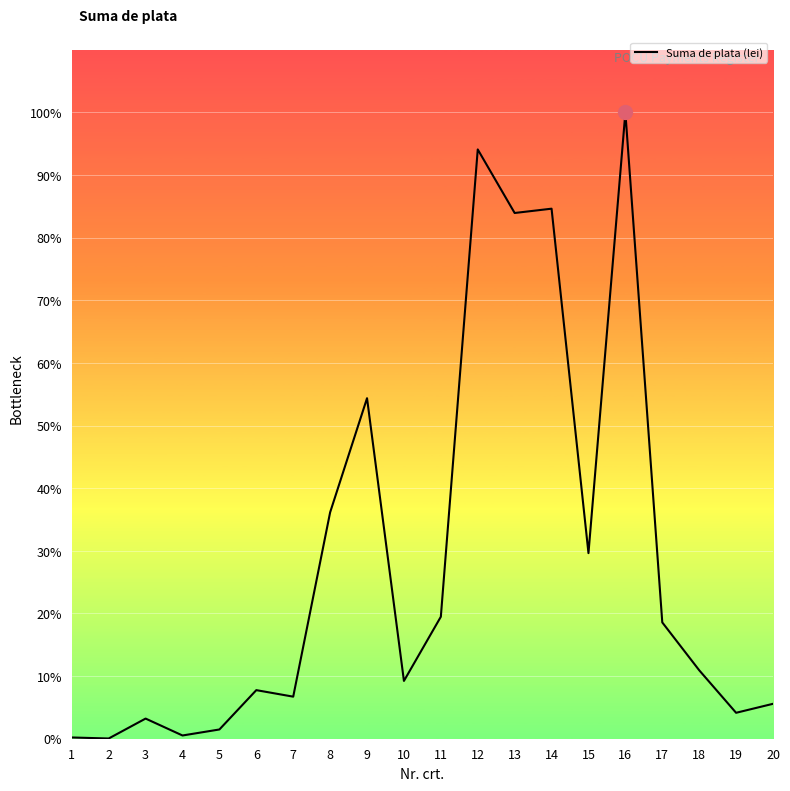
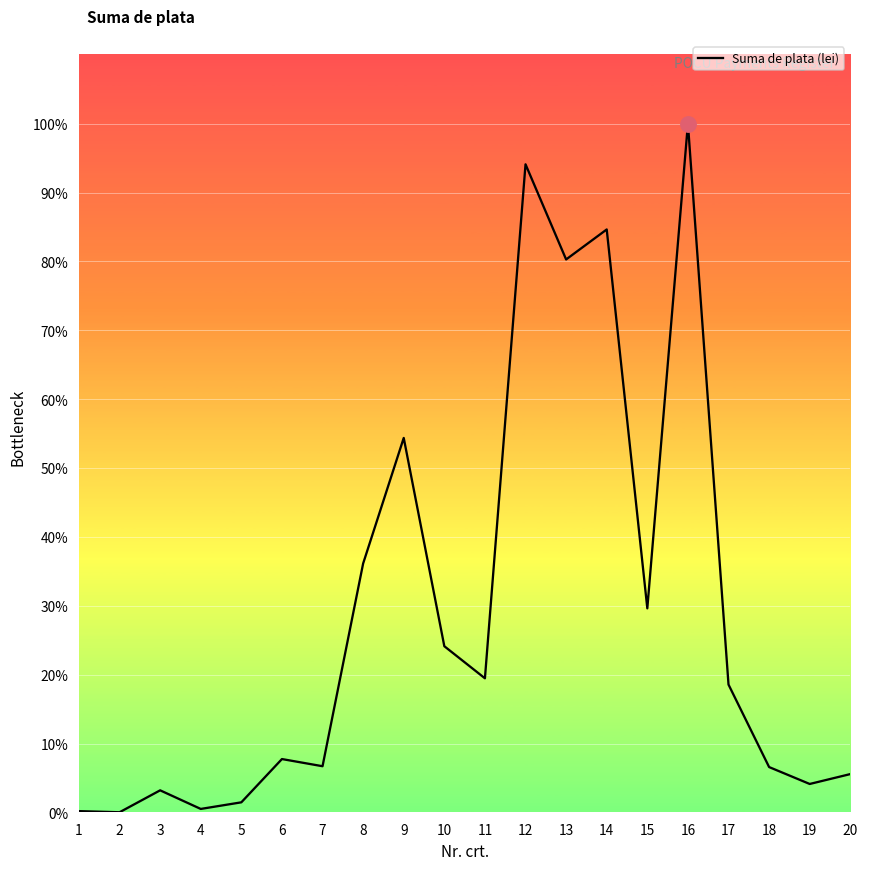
  {
    "Suma de plata (lei)": {
      "1": "0%",
      "2": "0%",
      "3": "3%",
      "4": "1%",
      "5": "1%",
      "6": "8%",
      "7": "7%",
      "8": "36%",
      "9": "54%",
-     "10": "9%",
+     "10": "24%",
      "11": "19%",
      "12": "94%",
-     "13": "84%",
+     "13": "80%",
      "14": "85%",
      "15": "30%",
      "17": "19%",
-     "18": "11%",
+     "18": "7%",
      "19": "4%",
      "20": "6%"
    }
  }
